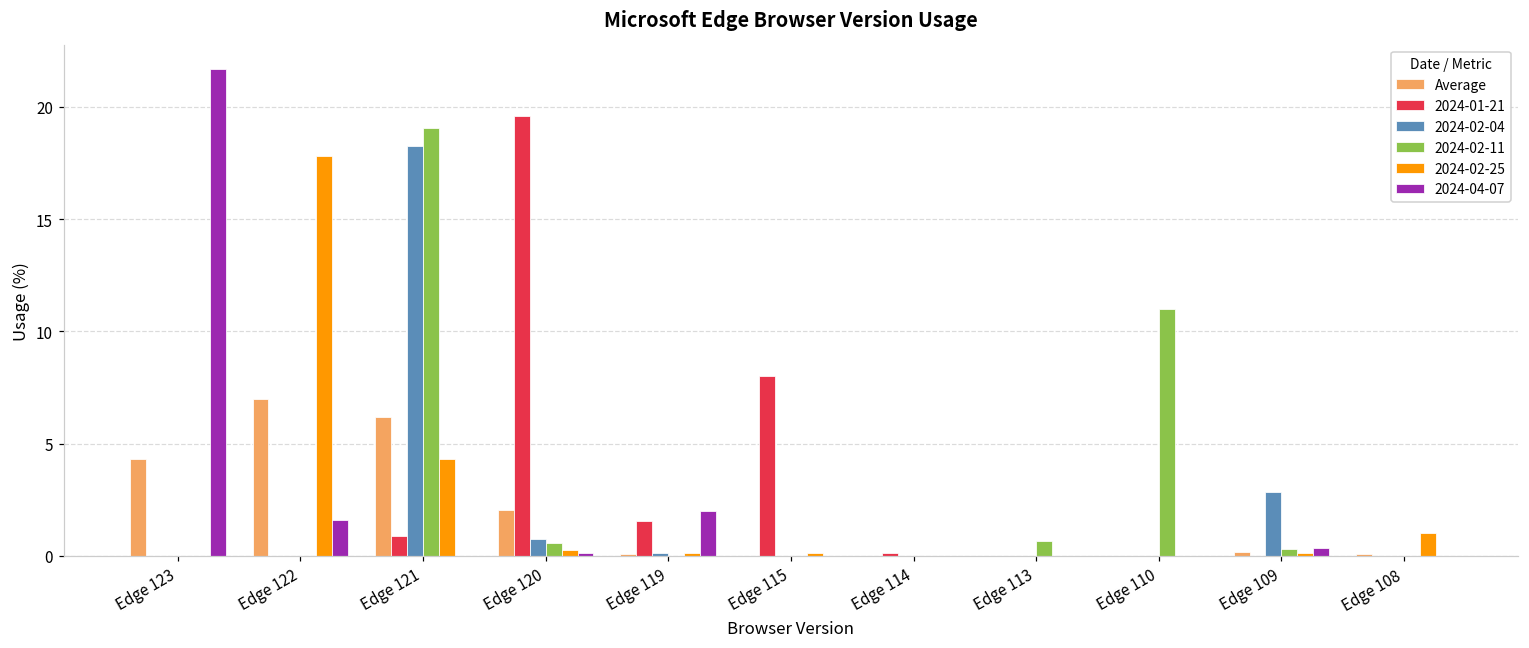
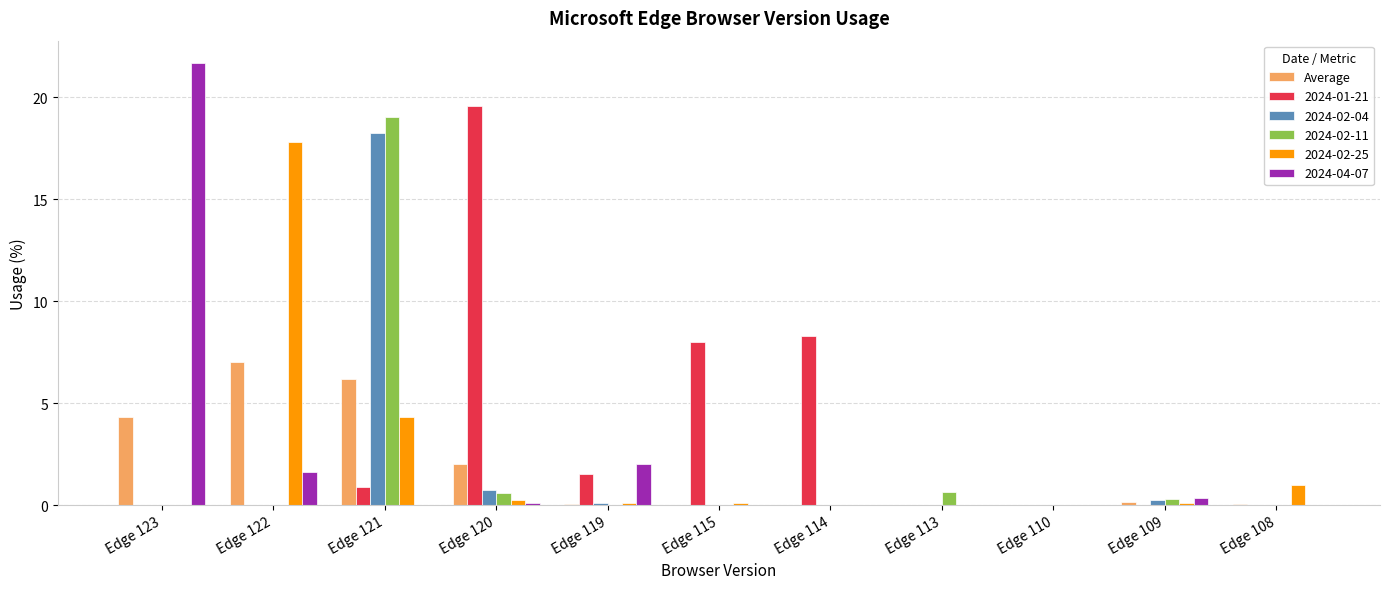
  {
    "Average": {
      "Edge 123": 4.3,
      "Edge 122": 7.0,
      "Edge 121": 6.2,
      "Edge 120": 2.0,
      "Edge 109": 0.2
    },
    "2024-01-21": {
      "Edge 123": 0.0,
      "Edge 122": 0.0,
      "Edge 121": 0.9,
      "Edge 120": 19.6,
      "Edge 119": 1.5,
      "Edge 115": 8.0,
-     "Edge 114": 0.1,
+     "Edge 114": 8.3,
      "Edge 113": 0.0,
      "Edge 110": 0.0,
      "Edge 109": 0.0,
      "Edge 108": 0.0
    },
    "2024-02-04": {
      "Edge 123": 0.0,
      "Edge 122": 0.0,
      "Edge 121": 18.3,
      "Edge 120": 0.7,
      "Edge 115": 0.0,
      "Edge 114": 0.0,
      "Edge 113": 0.0,
      "Edge 110": 0.0,
-     "Edge 109": 2.9,
+     "Edge 109": 0.3,
      "Edge 108": 0.0
    },
    "2024-02-11": {
      "Edge 123": 0,
      "Edge 122": 0,
      "Edge 121": 19,
      "Edge 120": 0.6,
      "Edge 119": 0,
      "Edge 115": 0,
      "Edge 114": 0,
      "Edge 113": 0.7,
-     "Edge 110": 11,
+     "Edge 110": 0,
      "Edge 109": 0.3,
      "Edge 108": 0
    },
    "2024-02-25": {
      "Edge 123": 0.0,
      "Edge 122": 17.8,
      "Edge 121": 4.3,
      "Edge 120": 0.3,
      "Edge 119": 0.1,
      "Edge 115": 0.1,
      "Edge 114": 0.0,
      "Edge 113": 0.0,
      "Edge 110": 0.0,
      "Edge 109": 0.1,
      "Edge 108": 1.0
    },
    "2024-04-07": {
      "Edge 123": 21.7,
      "Edge 122": 1.6,
      "Edge 121": 0.0,
      "Edge 119": 2.0,
      "Edge 115": 0.0,
      "Edge 114": 0.0,
      "Edge 113": 0.0,
      "Edge 110": 0.0,
      "Edge 109": 0.4,
      "Edge 108": 0.0
    }
  }
